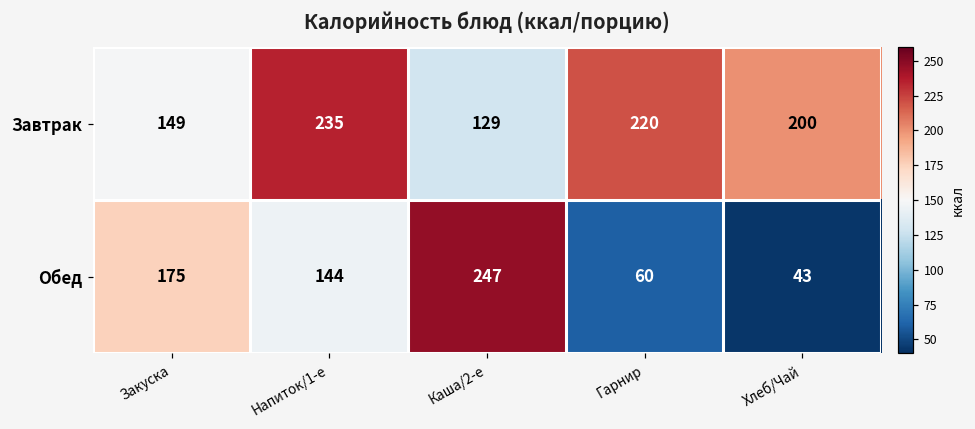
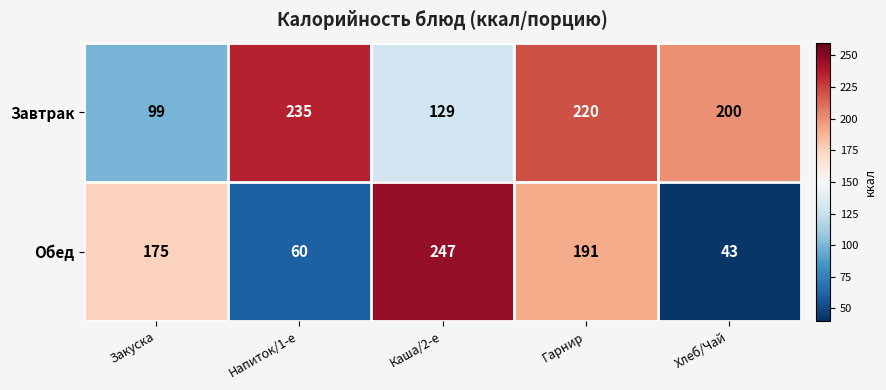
  {
    "Завтрак": {
-     "Закуска": 149,
+     "Закуска": 99,
      "Напиток/1-е": 235,
      "Каша/2-е": 129,
      "Гарнир": 220,
      "Хлеб/Чай": 200
    },
    "Обед": {
      "Закуска": 175,
-     "Напиток/1-е": 144,
+     "Напиток/1-е": 60,
      "Каша/2-е": 247,
-     "Гарнир": 60,
+     "Гарнир": 191,
      "Хлеб/Чай": 43
    }
  }
